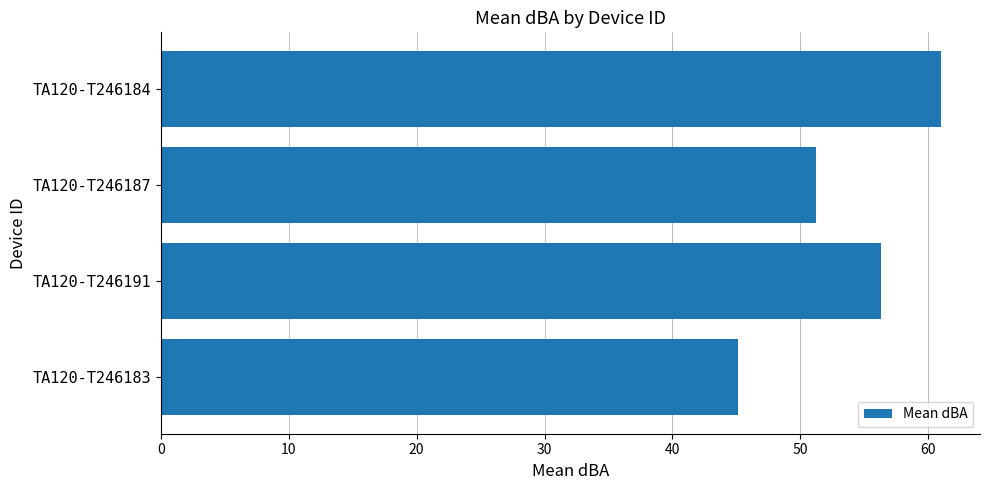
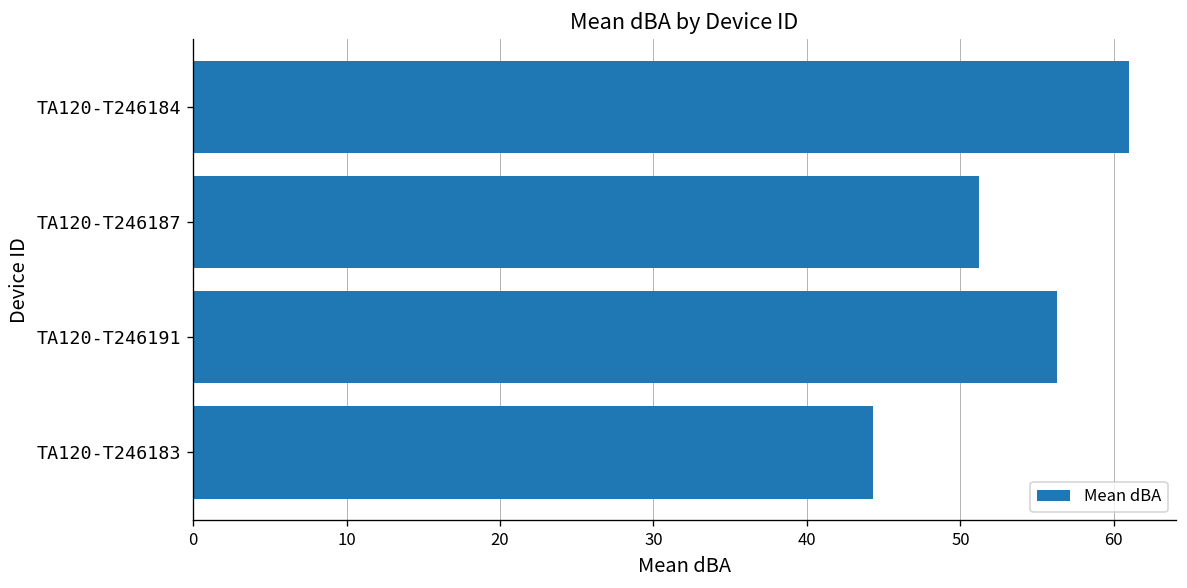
  {
    "TA120-T246184": 61.0,
    "TA120-T246187": 51.2,
    "TA120-T246191": 56.3,
-   "TA120-T246183": 45.1
+   "TA120-T246183": 44.3
  }
